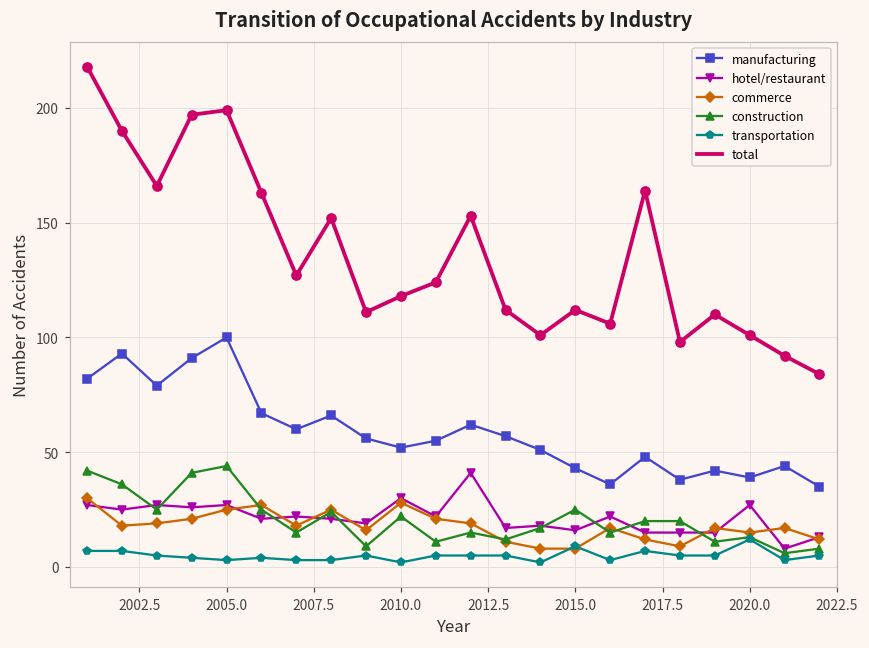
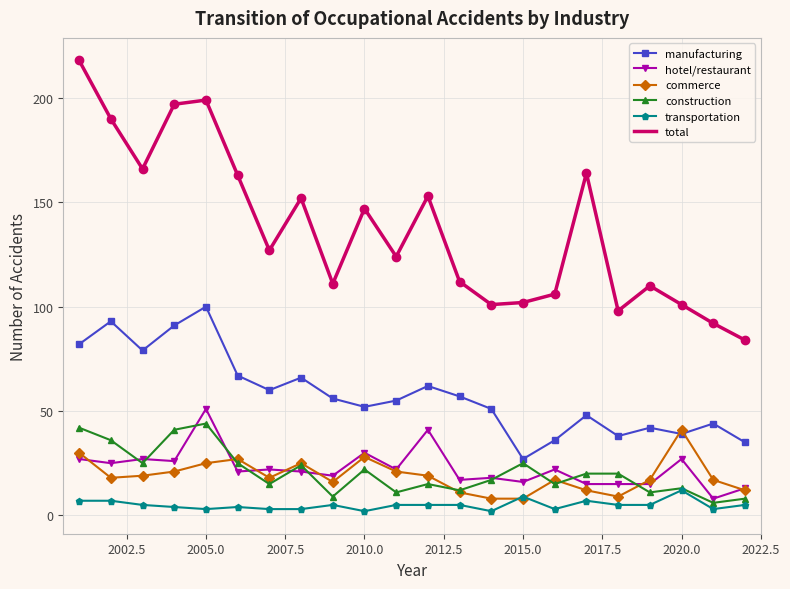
  {
    "manufacturing": {
      "2005.0": 100,
      "2010.0": 52,
-     "2015.0": 43,
+     "2015.0": 27,
      "2020.0": 39
    },
    "hotel/restaurant": {
-     "2005.0": 27,
+     "2005.0": 51,
      "2010.0": 30,
      "2015.0": 16,
      "2020.0": 27
    },
    "commerce": {
      "2005.0": 25,
      "2010.0": 28,
-     "2020.0": 15
+     "2020.0": 41
    },
    "construction": {
      "2005.0": 44,
      "2010.0": 22,
      "2015.0": 25
    },
    "transportation": {
      "2005.0": 3,
      "2010.0": 2
    },
    "total": {
      "2005.0": 199,
-     "2010.0": 118,
-     "2015.0": 112,
+     "2010.0": 147,
+     "2015.0": 102,
      "2020.0": 101
    }
  }
